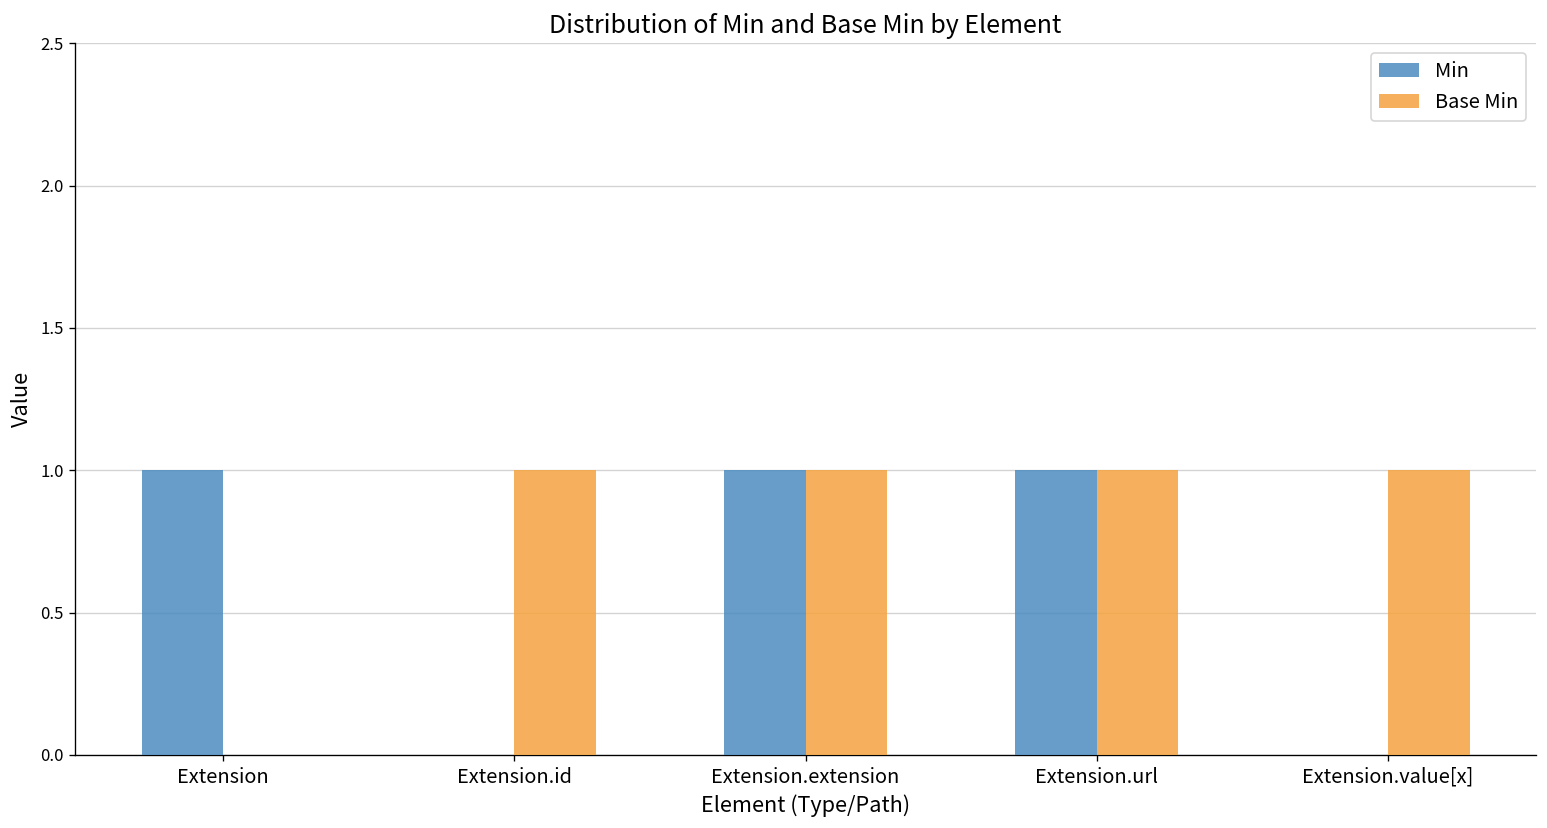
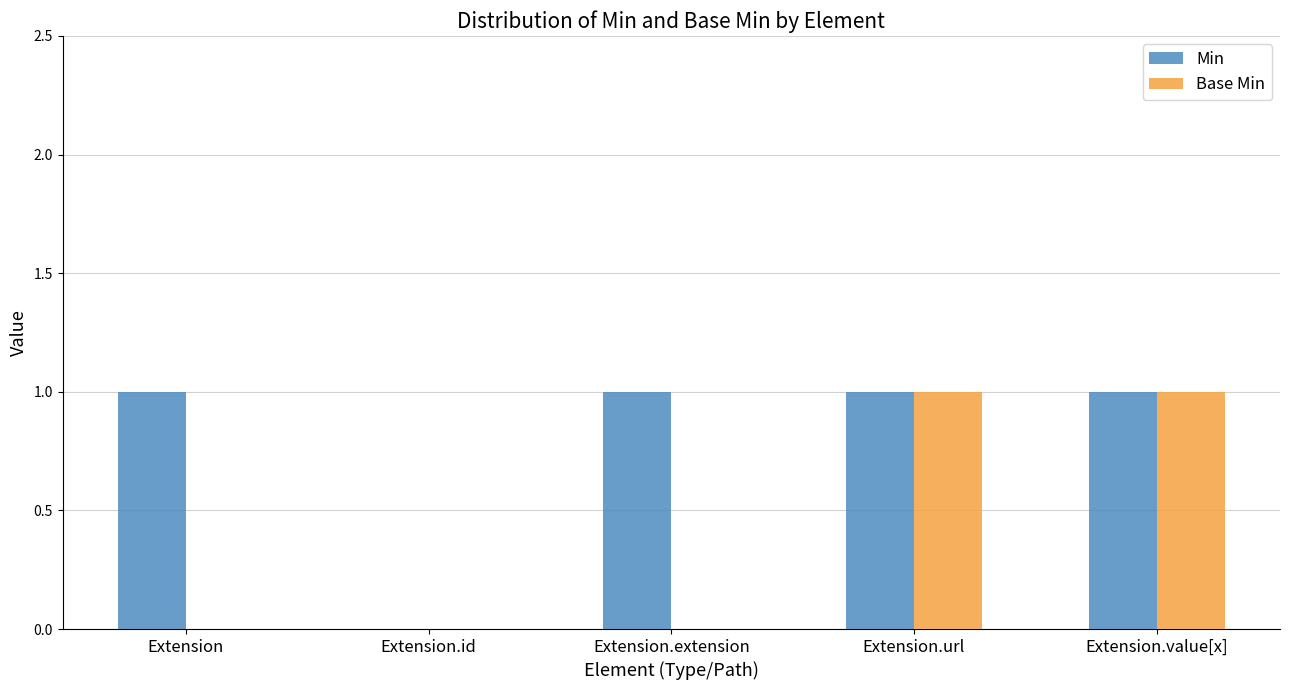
  {
    "Min": {
      "Extension": 1,
      "Extension.id": 0,
      "Extension.extension": 1,
      "Extension.url": 1,
-     "Extension.value[x]": 0
+     "Extension.value[x]": 1
    },
    "Base Min": {
      "Extension": 0,
-     "Extension.id": 1,
-     "Extension.extension": 1,
+     "Extension.id": 0,
+     "Extension.extension": 0,
      "Extension.url": 1,
      "Extension.value[x]": 1
    }
  }
